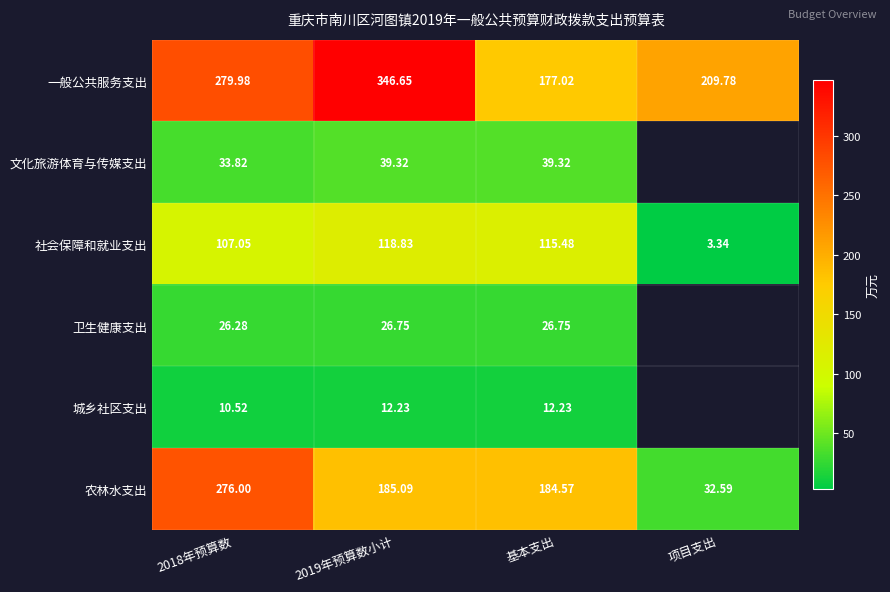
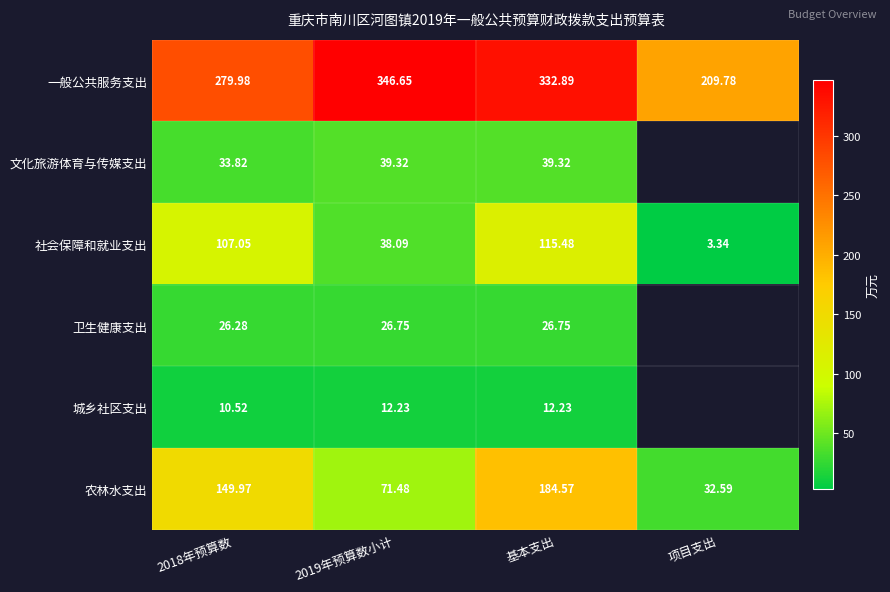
  {
    "一般公共服务支出": {
      "2018年预算数": 279.98,
      "2019年预算数小计": 346.65,
-     "基本支出": 177.02,
+     "基本支出": 332.89,
      "项目支出": 209.78
    },
    "文化旅游体育与传媒支出": {
      "2018年预算数": 33.82,
      "2019年预算数小计": 39.32,
      "基本支出": 39.32
    },
    "社会保障和就业支出": {
      "2018年预算数": 107.05,
-     "2019年预算数小计": 118.83,
+     "2019年预算数小计": 38.09,
      "基本支出": 115.48,
      "项目支出": 3.34
    },
    "卫生健康支出": {
      "2018年预算数": 26.28,
      "2019年预算数小计": 26.75,
      "基本支出": 26.75
    },
    "城乡社区支出": {
      "2018年预算数": 10.52,
      "2019年预算数小计": 12.23,
      "基本支出": 12.23
    },
    "农林水支出": {
-     "2018年预算数": 276.00,
-     "2019年预算数小计": 185.09,
+     "2018年预算数": 149.97,
+     "2019年预算数小计": 71.48,
      "基本支出": 184.57,
      "项目支出": 32.59
    }
  }
